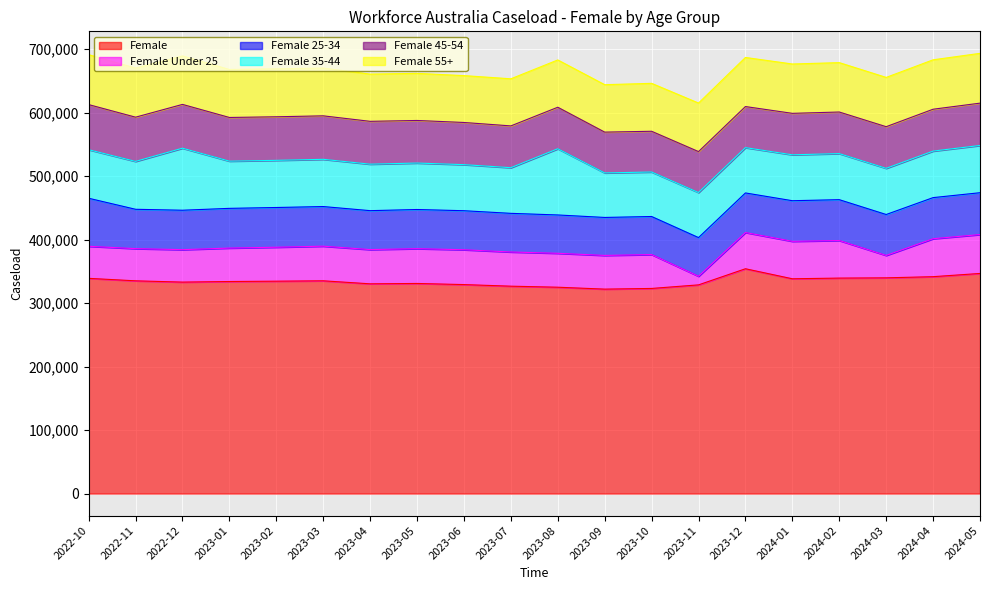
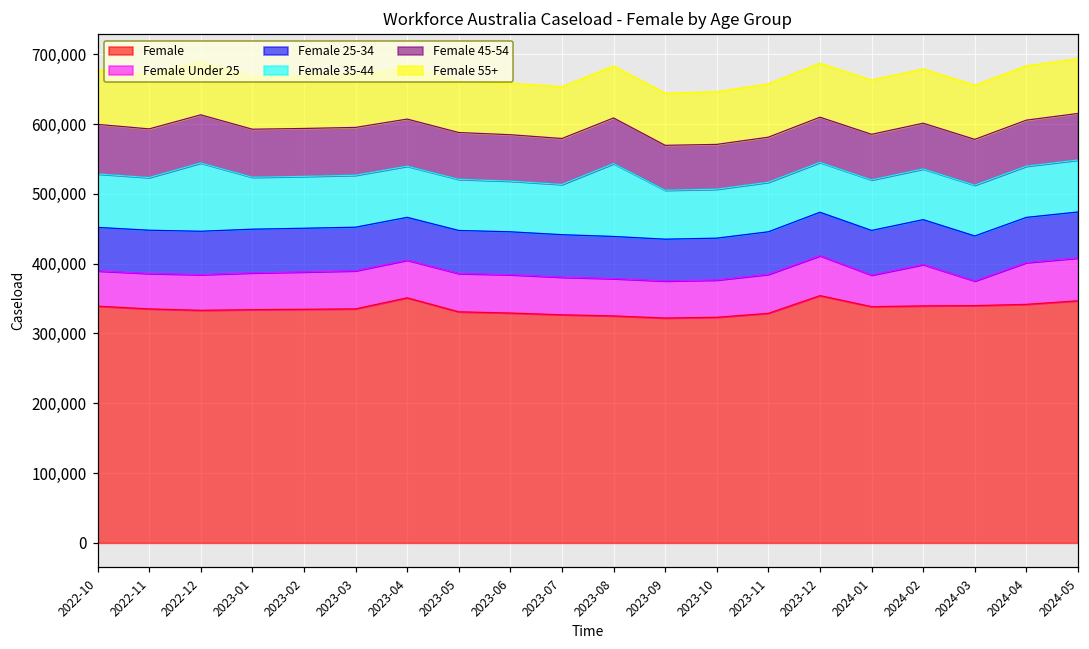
  {
    "Female": {
      "2022-10": "340,000",
      "2022-11": "340,000",
      "2022-12": "330,000",
      "2023-01": "330,000",
      "2023-02": "330,000",
      "2023-03": "340,000",
-     "2023-04": "330,000",
+     "2023-04": "350,000",
      "2023-05": "330,000",
      "2023-06": "330,000",
      "2023-07": "330,000",
      "2023-08": "330,000",
      "2023-09": "320,000",
      "2023-10": "320,000",
      "2023-11": "330,000",
      "2023-12": "350,000",
      "2024-01": "340,000",
      "2024-02": "340,000",
      "2024-03": "340,000",
      "2024-04": "340,000",
      "2024-05": "350,000"
    },
    "Female Under 25": {
      "2022-10": "50,000",
      "2022-11": "50,000",
      "2022-12": "50,000",
      "2023-01": "50,000",
      "2023-02": "50,000",
      "2023-03": "50,000",
      "2023-04": "50,000",
      "2023-05": "50,000",
      "2023-06": "50,000",
      "2023-07": "50,000",
      "2023-08": "50,000",
      "2023-09": "50,000",
      "2023-10": "50,000",
-     "2023-11": "10,000",
+     "2023-11": "60,000",
      "2023-12": "60,000",
-     "2024-01": "60,000",
+     "2024-01": "50,000",
      "2024-02": "60,000",
      "2024-03": "40,000",
      "2024-04": "60,000",
      "2024-05": "60,000"
    },
    "Female 25-34": {
-     "2022-10": "80,000",
+     "2022-10": "60,000",
      "2022-11": "60,000",
      "2022-12": "60,000",
      "2023-01": "60,000",
      "2023-02": "60,000",
      "2023-03": "60,000",
      "2023-04": "60,000",
      "2023-05": "60,000",
      "2023-06": "60,000",
      "2023-07": "60,000",
      "2023-08": "60,000",
      "2023-09": "60,000",
      "2023-10": "60,000",
      "2023-11": "60,000",
      "2023-12": "60,000",
      "2024-01": "60,000",
      "2024-02": "60,000",
      "2024-03": "60,000",
      "2024-04": "60,000",
      "2024-05": "70,000"
    },
    "Female 35-44": {
      "2022-10": "80,000",
      "2022-11": "80,000",
      "2022-12": "100,000",
      "2023-01": "70,000",
      "2023-02": "70,000",
      "2023-03": "70,000",
      "2023-04": "70,000",
      "2023-05": "70,000",
      "2023-06": "70,000",
      "2023-07": "70,000",
      "2023-08": "100,000",
      "2023-09": "70,000",
      "2023-10": "70,000",
      "2023-11": "70,000",
      "2023-12": "70,000",
      "2024-01": "70,000",
      "2024-02": "70,000",
      "2024-03": "70,000",
      "2024-04": "70,000",
      "2024-05": "70,000"
    },
    "Female 45-54": {
      "2022-10": "70,000",
      "2022-11": "70,000",
      "2022-12": "70,000",
      "2023-01": "70,000",
      "2023-02": "70,000",
      "2023-03": "70,000",
      "2023-04": "70,000",
      "2023-05": "70,000",
      "2023-06": "70,000",
      "2023-07": "70,000",
      "2023-08": "70,000",
      "2023-09": "60,000",
      "2023-10": "60,000",
      "2023-11": "60,000",
      "2023-12": "60,000",
      "2024-01": "70,000",
      "2024-02": "70,000",
      "2024-03": "70,000",
      "2024-04": "70,000",
      "2024-05": "70,000"
    },
    "Female 55+": {
      "2022-10": "80,000",
      "2023-05": "70,000",
      "2023-06": "70,000",
      "2023-07": "70,000",
      "2023-08": "70,000",
      "2023-09": "70,000",
      "2023-10": "80,000",
      "2023-11": "80,000",
      "2023-12": "80,000",
      "2024-01": "80,000",
      "2024-02": "80,000",
      "2024-03": "80,000",
      "2024-04": "80,000",
      "2024-05": "80,000"
    }
  }
